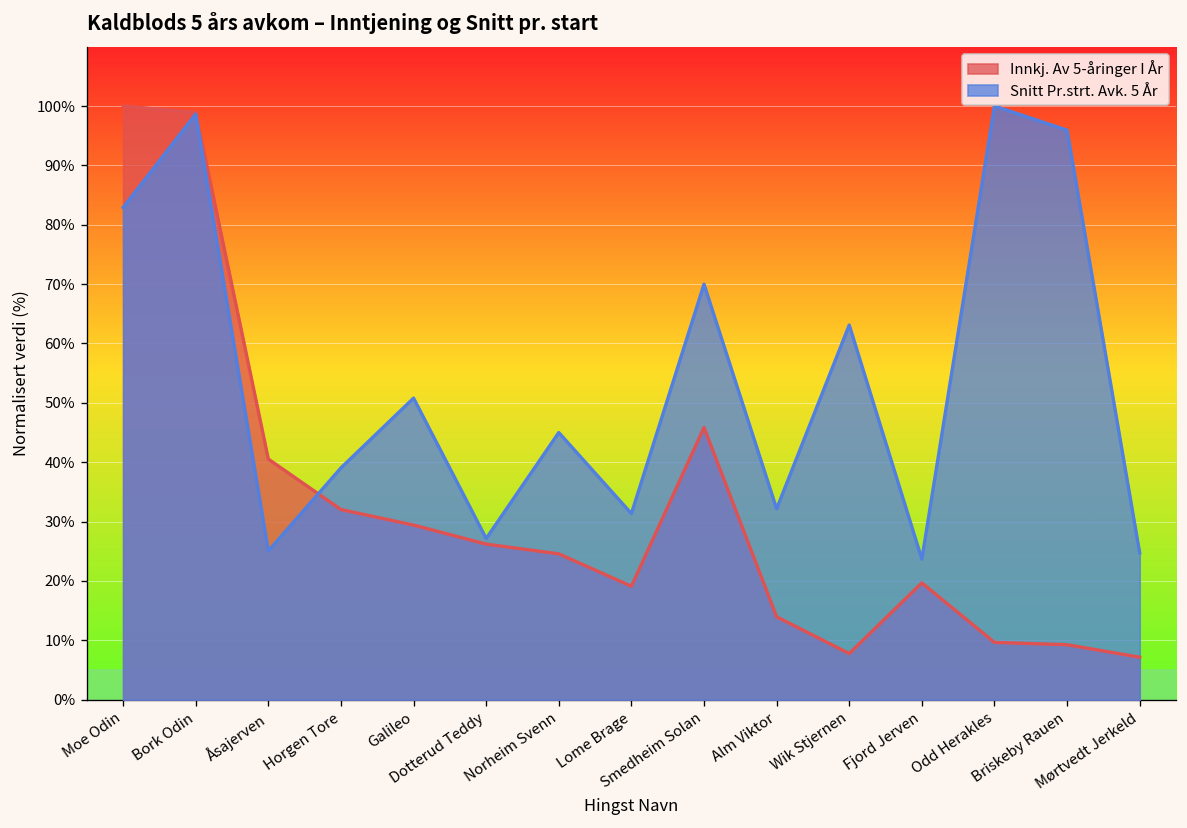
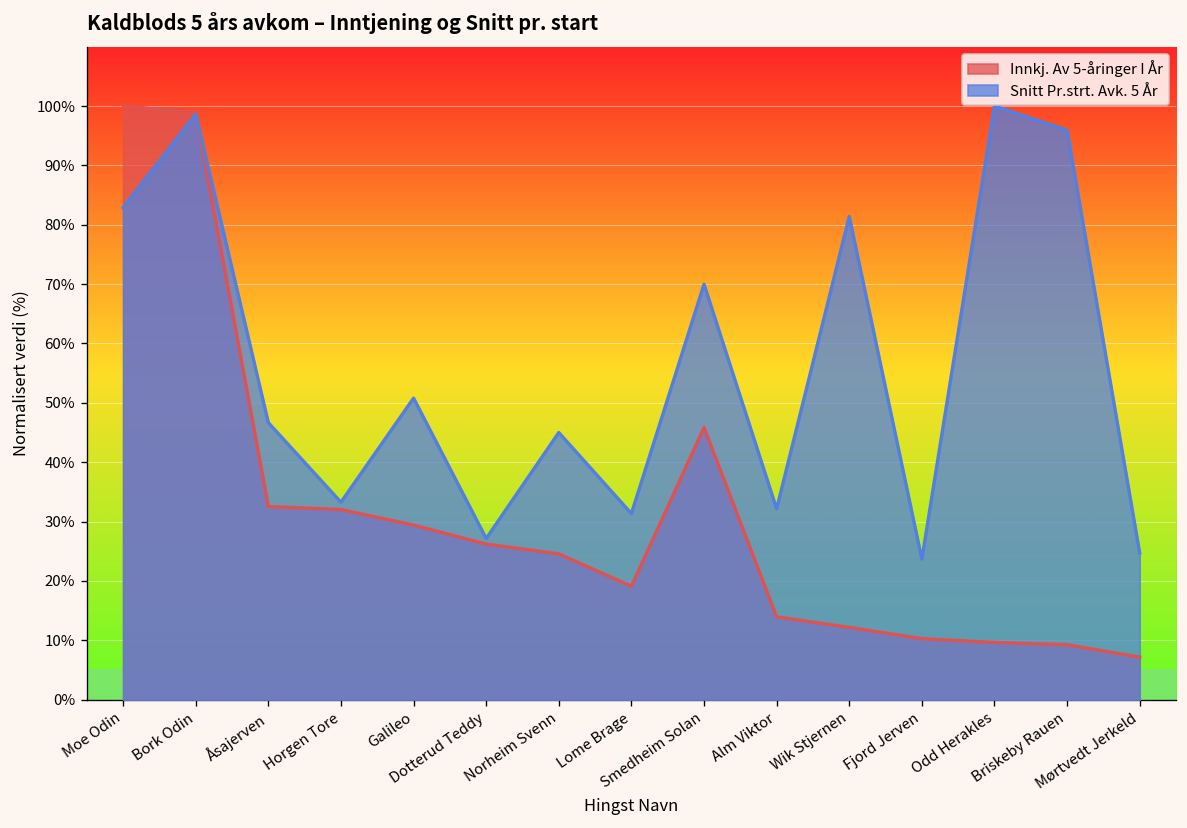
  {
    "Innkj. Av 5-åringer I År": {
      "Moe Odin": "100%",
-     "Åsajerven": "41%",
+     "Åsajerven": "33%",
      "Horgen Tore": "32%",
      "Galileo": "29%",
      "Dotterud Teddy": "26%",
      "Norheim Svenn": "25%",
      "Lome Brage": "19%",
      "Smedheim Solan": "46%",
      "Alm Viktor": "14%",
-     "Wik Stjernen": "8%",
-     "Fjord Jerven": "20%",
+     "Wik Stjernen": "12%",
+     "Fjord Jerven": "10%",
      "Odd Herakles": "10%",
      "Briskeby Rauen": "9%",
      "Mørtvedt Jerkeld": "7%"
    },
    "Snitt Pr.strt. Avk. 5 År": {
      "Moe Odin": "83%",
-     "Åsajerven": "25%",
-     "Horgen Tore": "39%",
+     "Åsajerven": "47%",
+     "Horgen Tore": "33%",
      "Galileo": "51%",
      "Dotterud Teddy": "27%",
      "Norheim Svenn": "45%",
      "Lome Brage": "31%",
      "Smedheim Solan": "70%",
      "Alm Viktor": "32%",
-     "Wik Stjernen": "63%",
+     "Wik Stjernen": "81%",
      "Fjord Jerven": "24%",
      "Briskeby Rauen": "96%",
      "Mørtvedt Jerkeld": "25%"
    }
  }
